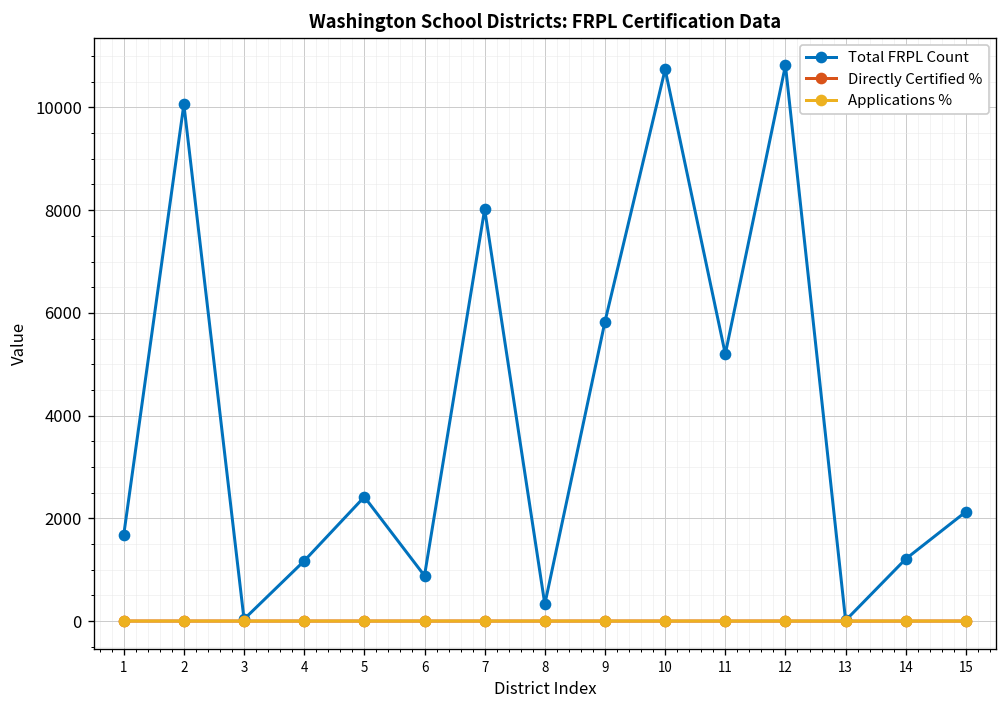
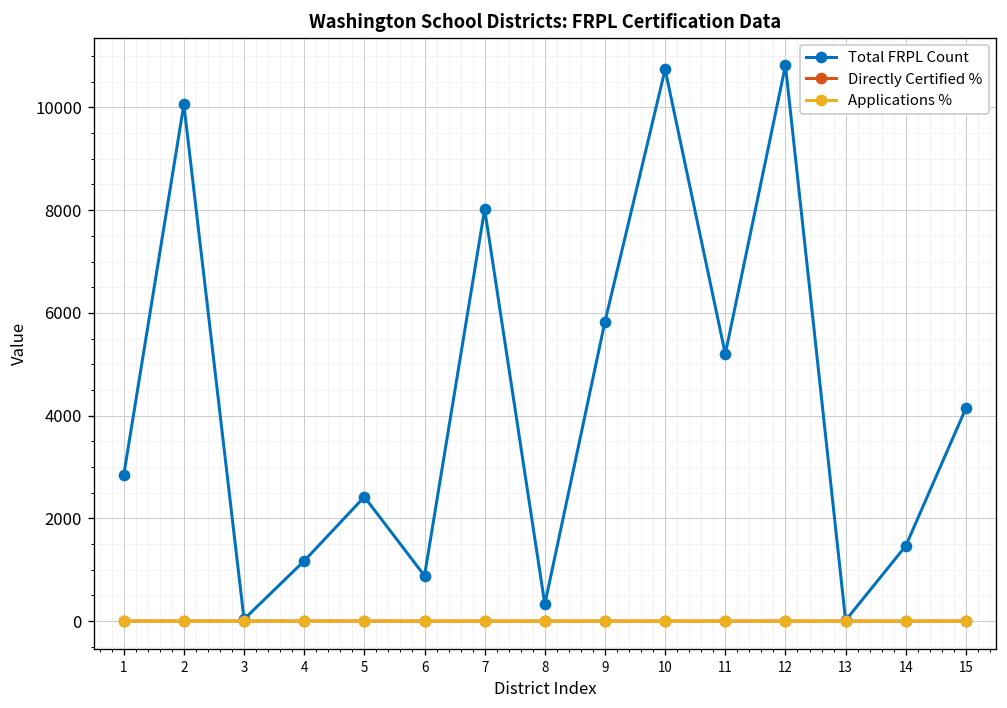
  {
    "Total FRPL Count": {
-     "1": 1700,
+     "1": 2800,
      "2": 10100,
      "4": 1200,
      "5": 2400,
      "6": 900,
      "7": 8000,
      "8": 300,
      "9": 5800,
      "10": 10700,
      "11": 5200,
      "12": 10800,
-     "14": 1200,
-     "15": 2100
+     "14": 1500,
+     "15": 4100
    },
    "Applications %": {
      "1": 0,
      "2": 0,
      "4": 0,
      "5": 0,
      "6": 0,
      "7": 0,
      "8": 0,
      "9": 0,
      "10": 0,
      "11": 0,
      "12": 0,
      "14": 0,
      "15": 0
    }
  }
